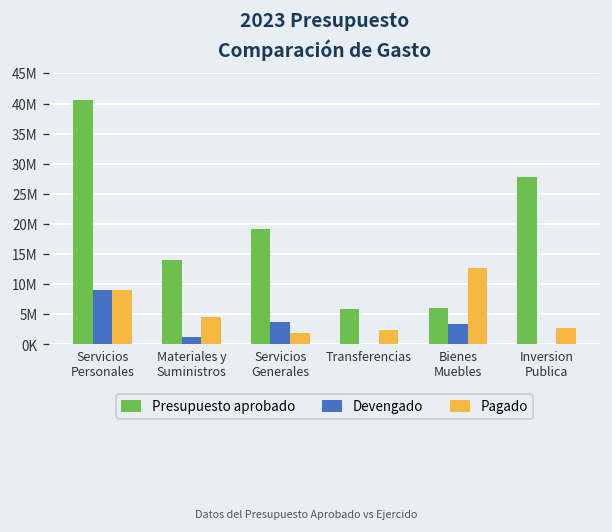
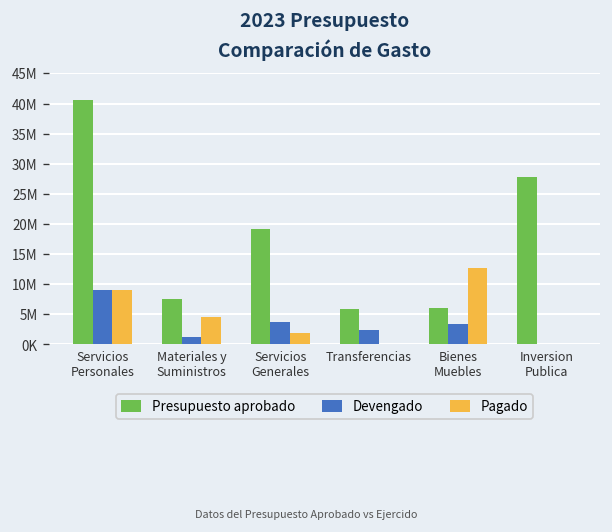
  {
    "Presupuesto aprobado": {
      "Servicios Personales": 41000000,
-     "Materiales y Suministros": 14000000,
+     "Materiales y Suministros": 8000000,
      "Servicios Generales": 19000000,
      "Transferencias": 6000000,
      "Bienes Muebles": 6000000,
      "Inversion Publica": 28000000
    },
    "Devengado": {
      "Servicios Personales": 9000000,
      "Materiales y Suministros": 1000000,
      "Servicios Generales": 4000000,
-     "Transferencias": 0,
+     "Transferencias": 2000000,
      "Bienes Muebles": 3000000,
      "Inversion Publica": 0
    },
    "Pagado": {
      "Servicios Personales": 9000000,
      "Materiales y Suministros": 4000000,
      "Servicios Generales": 2000000,
-     "Transferencias": 2000000,
+     "Transferencias": 0,
      "Bienes Muebles": 13000000,
-     "Inversion Publica": 3000000
+     "Inversion Publica": 0
    }
  }
